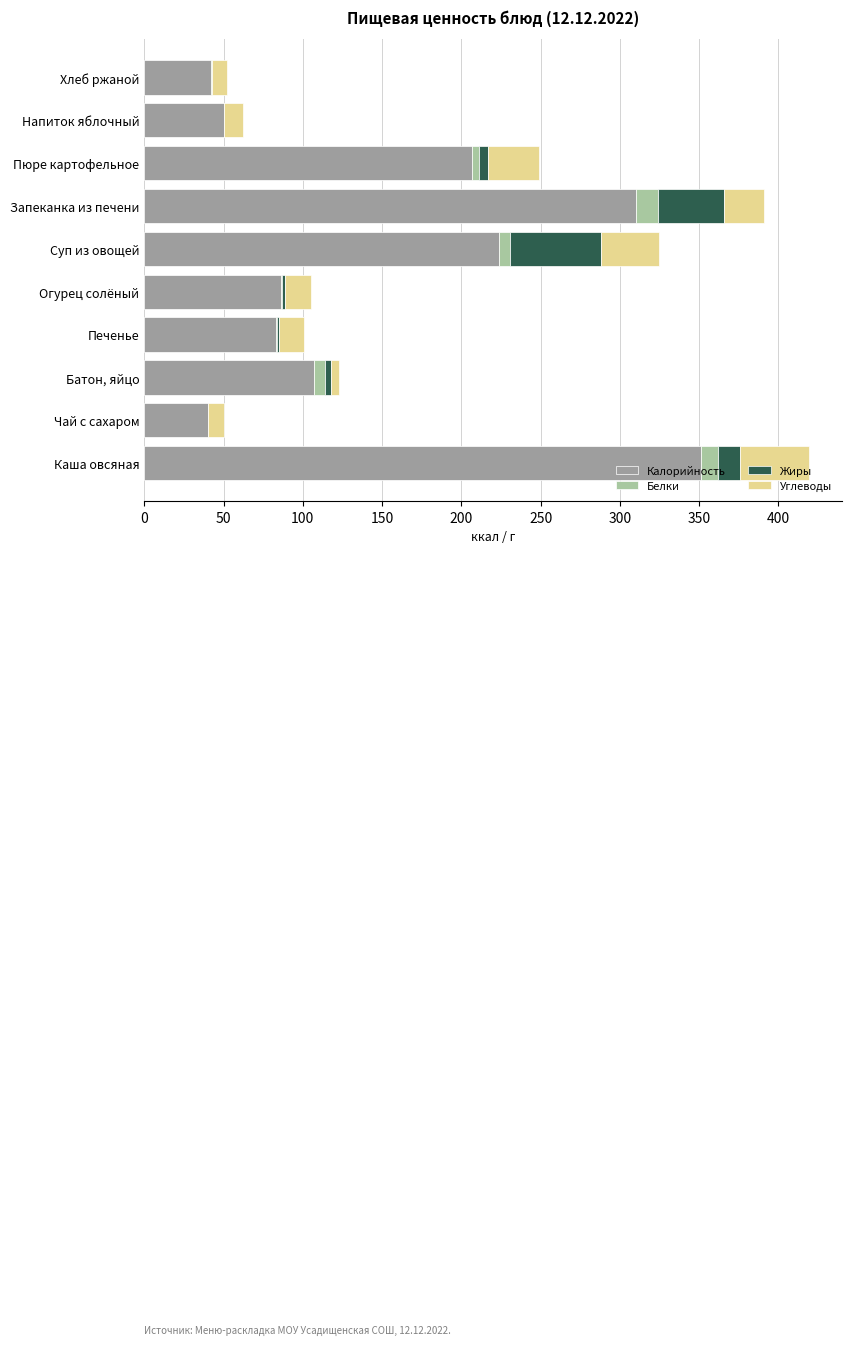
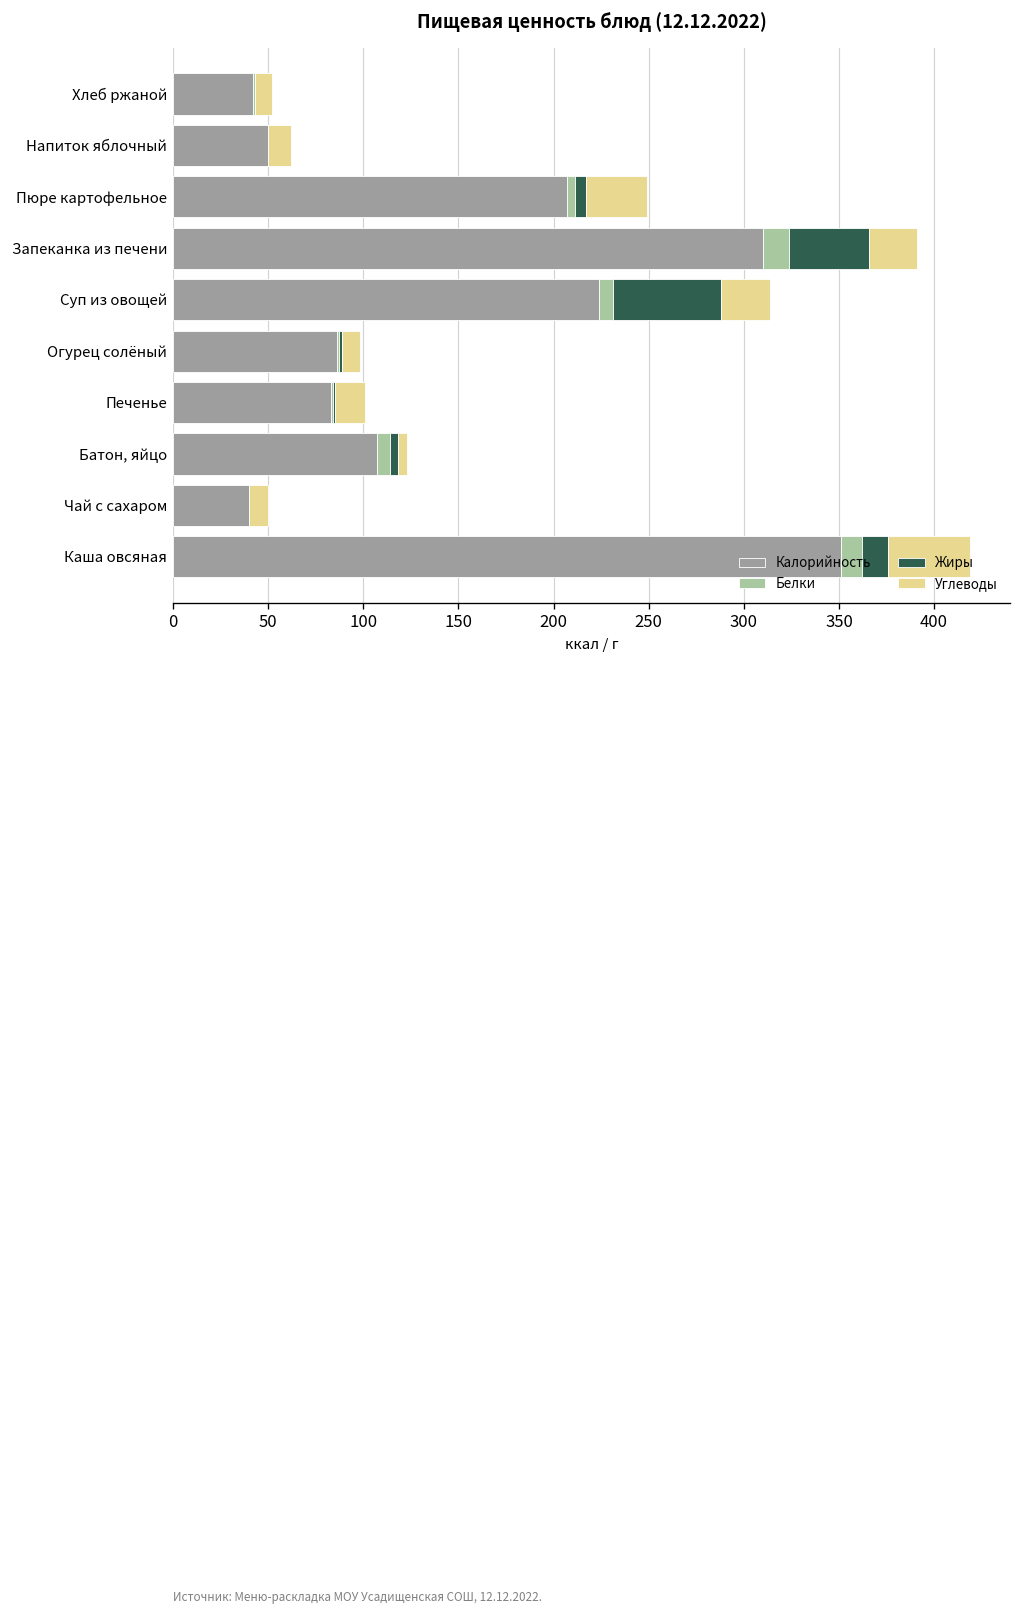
  {
    "Жиры": {
      "Хлеб ржаной": 0,
      "Напиток яблочный": 0,
      "Пюре картофельное": 6,
      "Запеканка из печени": 42,
      "Суп из овощей": 57,
      "Огурец солёный": 2,
      "Батон, яйцо": 4,
      "Чай с сахаром": 0,
      "Каша овсяная": 14
    },
    "Углеводы": {
      "Хлеб ржаной": 9,
      "Напиток яблочный": 12,
      "Пюре картофельное": 32,
      "Запеканка из печени": 25,
-     "Суп из овощей": 37,
-     "Огурец солёный": 16,
+     "Суп из овощей": 26,
+     "Огурец солёный": 9,
      "Печенье": 16,
      "Батон, яйцо": 5,
      "Чай с сахаром": 10,
      "Каша овсяная": 43
    }
  }
